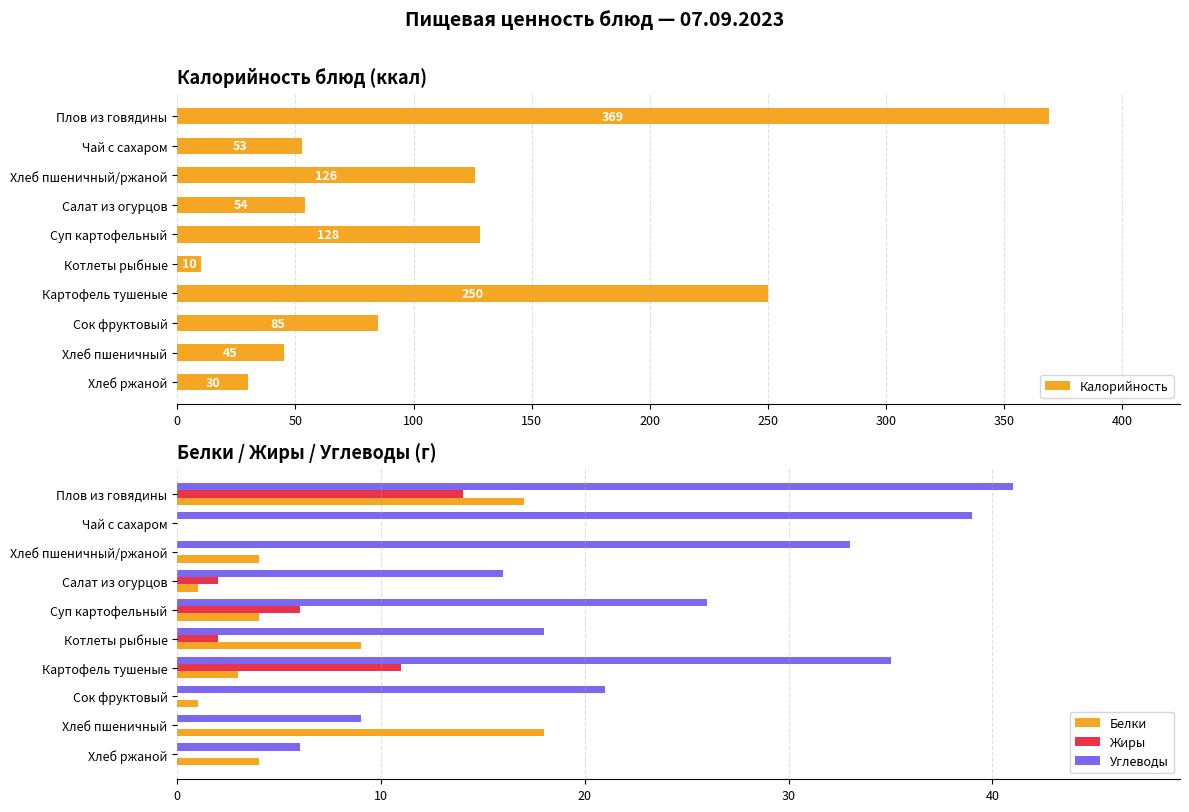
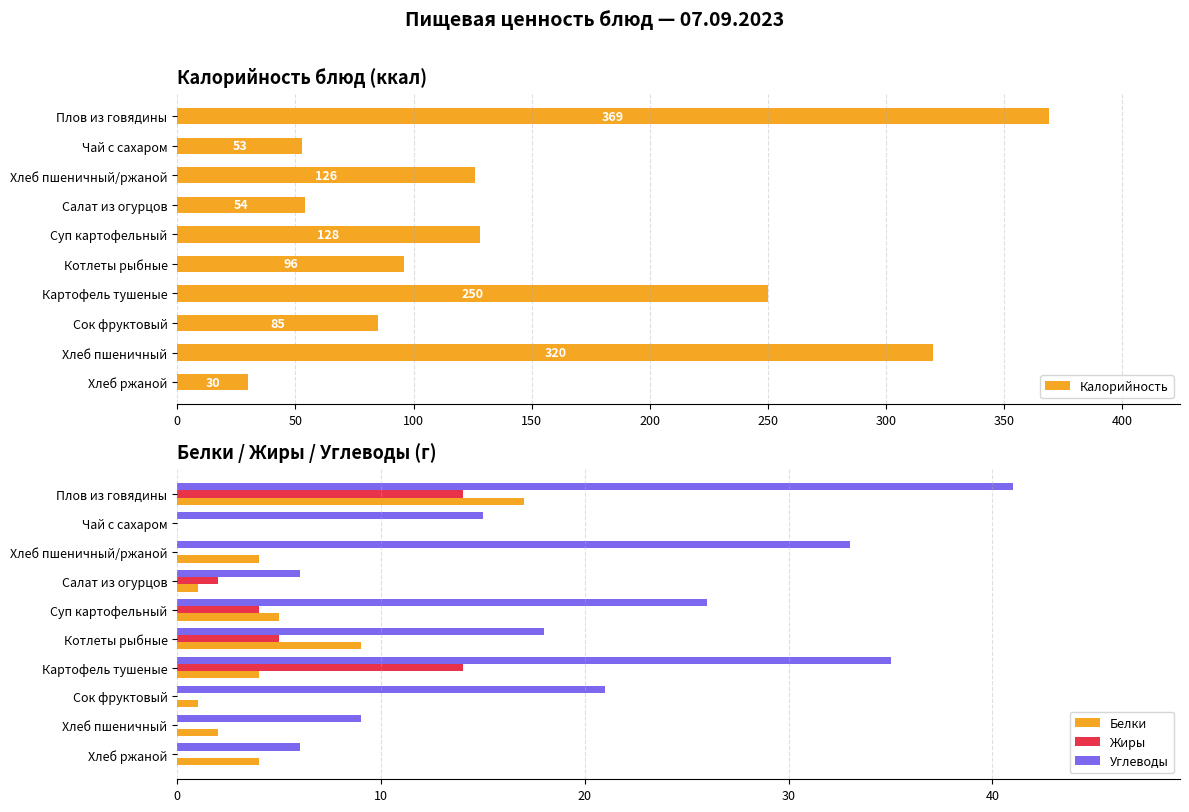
  {
    "Калорийность блюд (ккал)": {
      "Плов из говядины": 369,
      "Чай с сахаром": 53,
      "Хлеб пшеничный/ржаной": 126,
      "Салат из огурцов": 54,
      "Суп картофельный": 128,
-     "Котлеты рыбные": 10,
+     "Котлеты рыбные": 96,
      "Картофель тушеные": 250,
      "Сок фруктовый": 85,
-     "Хлеб пшеничный": 45,
+     "Хлеб пшеничный": 320,
      "Хлеб ржаной": 30
    },
    "Белки / Жиры / Углеводы (г)": {
      "Белки": {
        "Плов из говядины": 17,
        "Чай с сахаром": 0,
        "Хлеб пшеничный/ржаной": 4,
        "Салат из огурцов": 1,
-       "Суп картофельный": 4,
+       "Суп картофельный": 5,
        "Котлеты рыбные": 9,
-       "Картофель тушеные": 3,
+       "Картофель тушеные": 4,
        "Сок фруктовый": 1,
-       "Хлеб пшеничный": 18,
+       "Хлеб пшеничный": 2,
        "Хлеб ржаной": 4
      },
      "Жиры": {
        "Плов из говядины": 14,
        "Чай с сахаром": 0,
        "Хлеб пшеничный/ржаной": 0,
        "Салат из огурцов": 2,
-       "Суп картофельный": 6,
-       "Котлеты рыбные": 2,
-       "Картофель тушеные": 11,
+       "Суп картофельный": 4,
+       "Котлеты рыбные": 5,
+       "Картофель тушеные": 14,
        "Сок фруктовый": 0,
        "Хлеб пшеничный": 0,
        "Хлеб ржаной": 0
      },
      "Углеводы": {
        "Плов из говядины": 41,
-       "Чай с сахаром": 39,
+       "Чай с сахаром": 15,
        "Хлеб пшеничный/ржаной": 33,
-       "Салат из огурцов": 16,
+       "Салат из огурцов": 6,
        "Суп картофельный": 26,
        "Котлеты рыбные": 18,
        "Картофель тушеные": 35,
        "Сок фруктовый": 21,
        "Хлеб пшеничный": 9,
        "Хлеб ржаной": 6
      }
    }
  }
